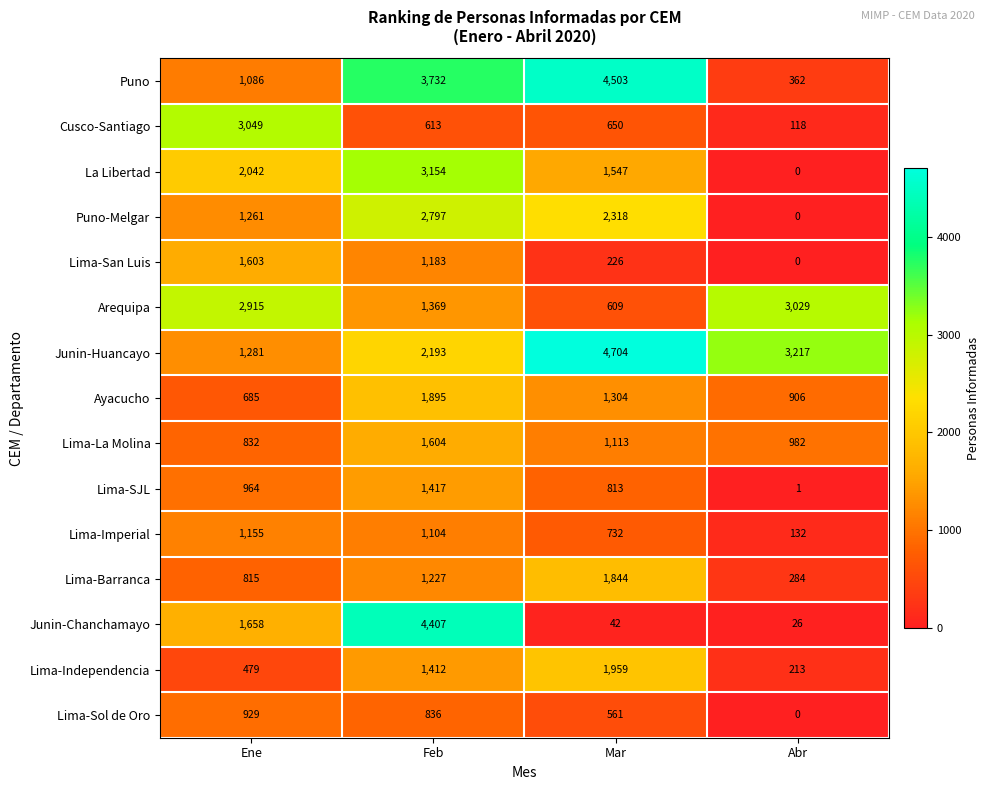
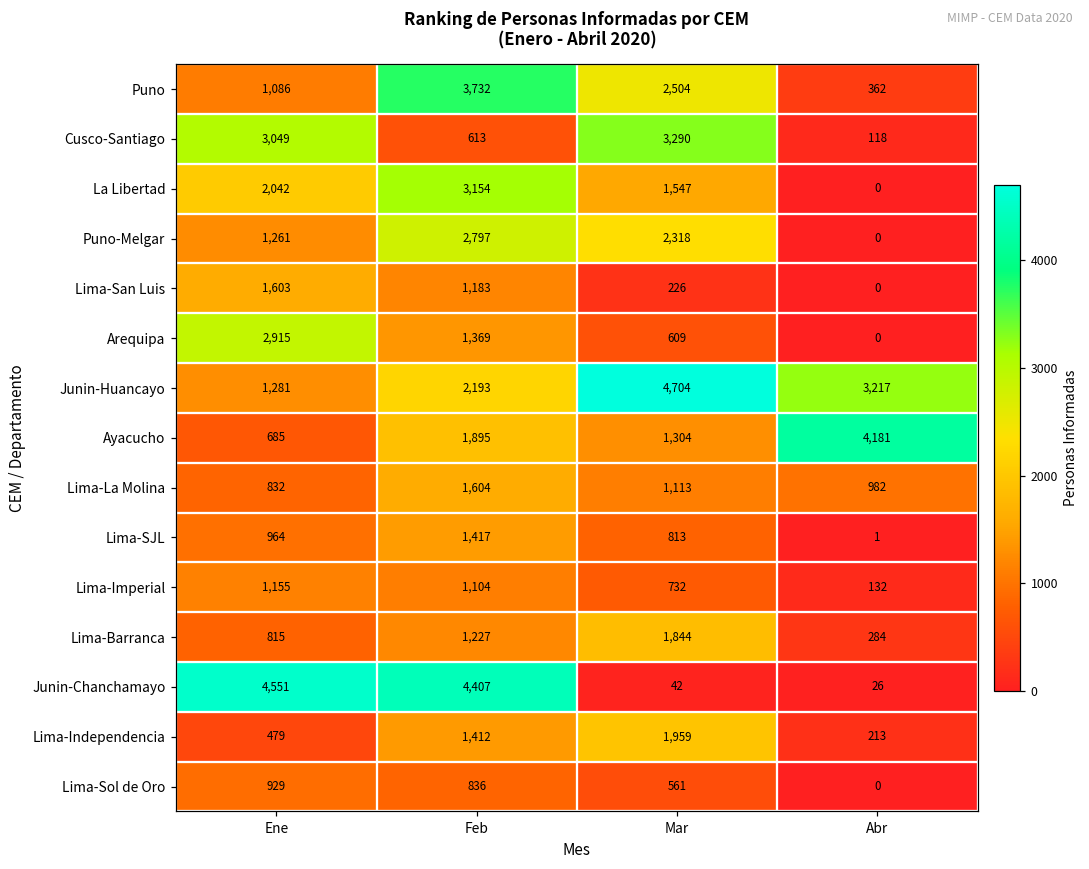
  {
    "Puno": {
      "Ene": "1,086",
      "Feb": "3,732",
-     "Mar": "4,503",
+     "Mar": "2,504",
      "Abr": "362"
    },
    "Cusco-Santiago": {
      "Ene": "3,049",
      "Feb": "613",
-     "Mar": "650",
+     "Mar": "3,290",
      "Abr": "118"
    },
    "La Libertad": {
      "Ene": "2,042",
      "Feb": "3,154",
      "Mar": "1,547",
      "Abr": "0"
    },
    "Puno-Melgar": {
      "Ene": "1,261",
      "Feb": "2,797",
      "Mar": "2,318",
      "Abr": "0"
    },
    "Lima-San Luis": {
      "Ene": "1,603",
      "Feb": "1,183",
      "Mar": "226",
      "Abr": "0"
    },
    "Arequipa": {
      "Ene": "2,915",
      "Feb": "1,369",
      "Mar": "609",
-     "Abr": "3,029"
+     "Abr": "0"
    },
    "Junin-Huancayo": {
      "Ene": "1,281",
      "Feb": "2,193",
      "Mar": "4,704",
      "Abr": "3,217"
    },
    "Ayacucho": {
      "Ene": "685",
      "Feb": "1,895",
      "Mar": "1,304",
-     "Abr": "906"
+     "Abr": "4,181"
    },
    "Lima-La Molina": {
      "Ene": "832",
      "Feb": "1,604",
      "Mar": "1,113",
      "Abr": "982"
    },
    "Lima-SJL": {
      "Ene": "964",
      "Feb": "1,417",
      "Mar": "813",
      "Abr": "1"
    },
    "Lima-Imperial": {
      "Ene": "1,155",
      "Feb": "1,104",
      "Mar": "732",
      "Abr": "132"
    },
    "Lima-Barranca": {
      "Ene": "815",
      "Feb": "1,227",
      "Mar": "1,844",
      "Abr": "284"
    },
    "Junin-Chanchamayo": {
-     "Ene": "1,658",
+     "Ene": "4,551",
      "Feb": "4,407",
      "Mar": "42",
      "Abr": "26"
    },
    "Lima-Independencia": {
      "Ene": "479",
      "Feb": "1,412",
      "Mar": "1,959",
      "Abr": "213"
    },
    "Lima-Sol de Oro": {
      "Ene": "929",
      "Feb": "836",
      "Mar": "561",
      "Abr": "0"
    }
  }
